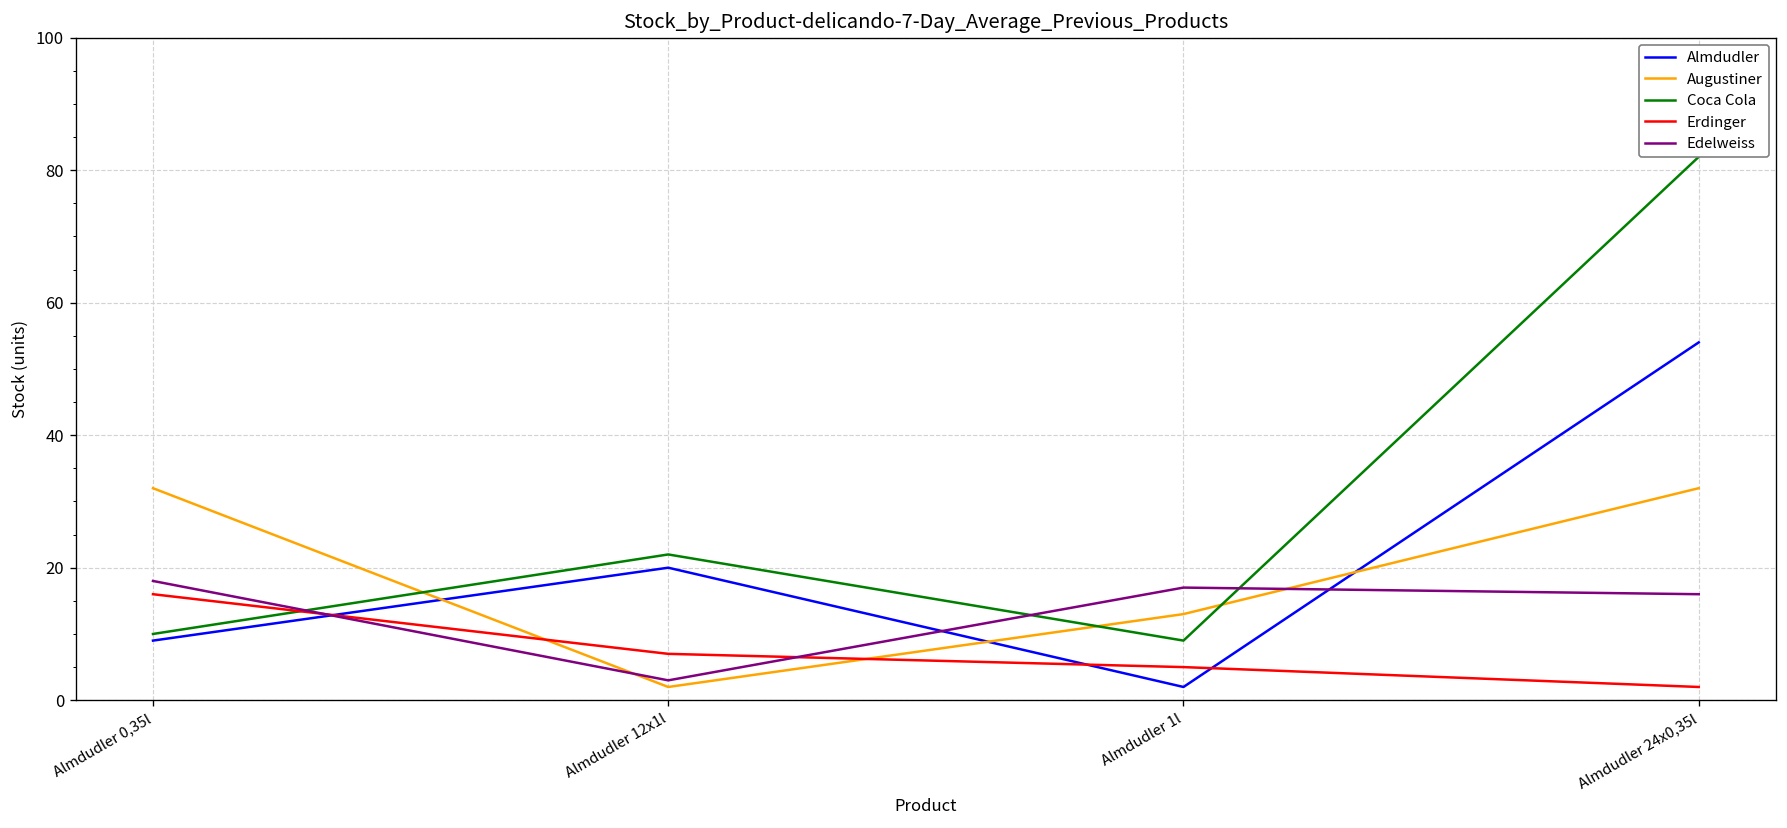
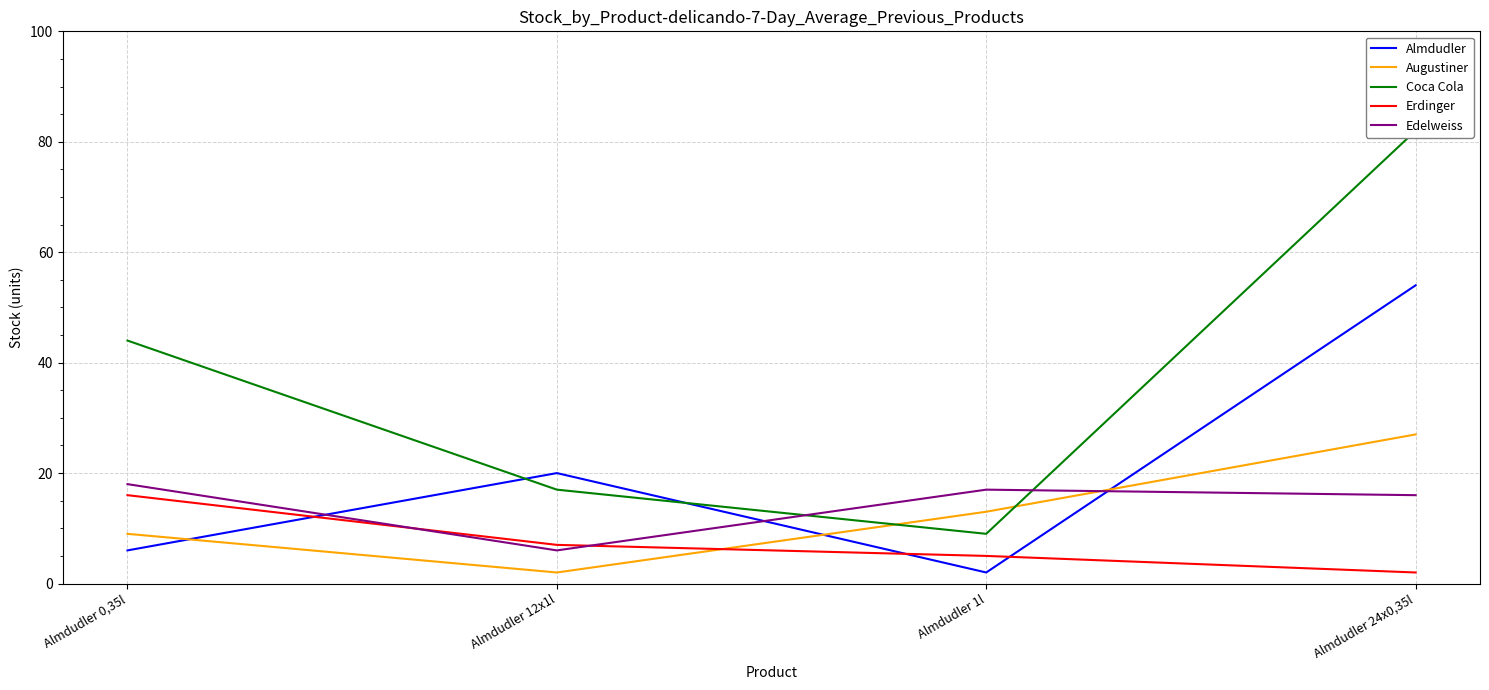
  {
    "Almdudler": {
-     "Almdudler 0,35l": 9,
+     "Almdudler 0,35l": 6,
      "Almdudler 12x1l": 20,
      "Almdudler 1l": 2,
      "Almdudler 24x0,35l": 54
    },
    "Augustiner": {
-     "Almdudler 0,35l": 32,
+     "Almdudler 0,35l": 9,
      "Almdudler 12x1l": 2,
      "Almdudler 1l": 13,
-     "Almdudler 24x0,35l": 32
+     "Almdudler 24x0,35l": 27
    },
    "Coca Cola": {
-     "Almdudler 0,35l": 10,
-     "Almdudler 12x1l": 22,
+     "Almdudler 0,35l": 44,
+     "Almdudler 12x1l": 17,
      "Almdudler 1l": 9
    },
    "Erdinger": {
      "Almdudler 0,35l": 16,
      "Almdudler 12x1l": 7,
      "Almdudler 1l": 5,
      "Almdudler 24x0,35l": 2
    },
    "Edelweiss": {
      "Almdudler 0,35l": 18,
-     "Almdudler 12x1l": 3,
+     "Almdudler 12x1l": 6,
      "Almdudler 1l": 17,
      "Almdudler 24x0,35l": 16
    }
  }
